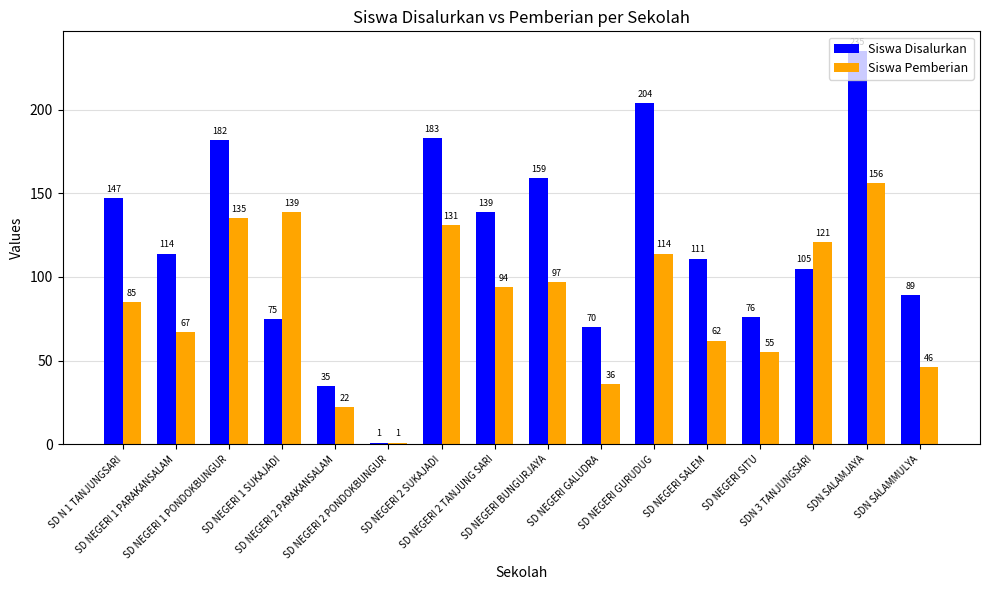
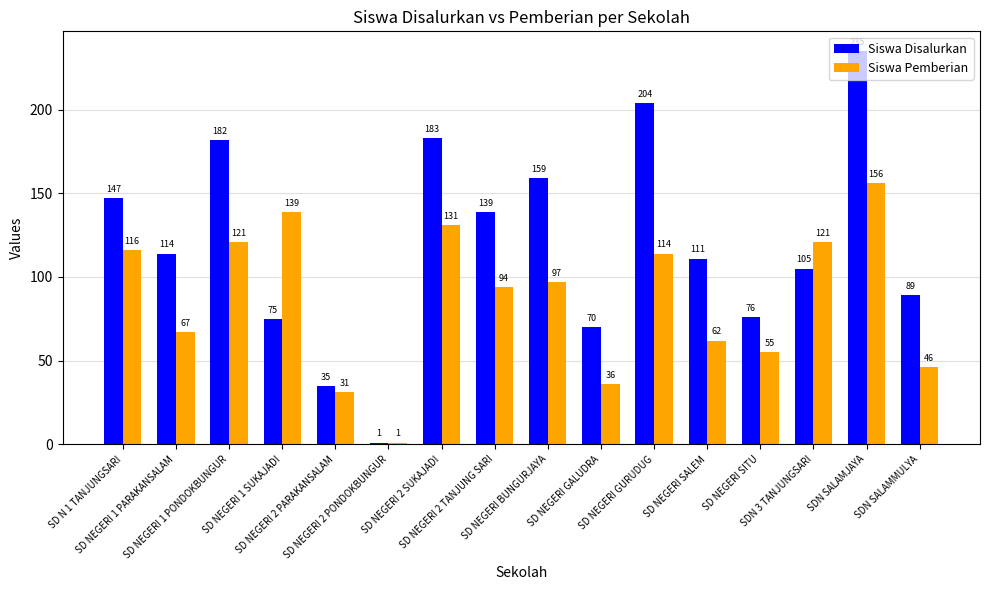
  {
    "Siswa Disalurkan": {
      "SD N 1 TANJUNGSARI": 147,
      "SD NEGERI 1 PARAKANSALAM": 114,
      "SD NEGERI 1 PONDOKBUNGUR": 182,
      "SD NEGERI 1 SUKAJADI": 75,
      "SD NEGERI 2 PARAKANSALAM": 35,
      "SD NEGERI 2 PONDOKBUNGUR": 1,
      "SD NEGERI 2 SUKAJADI": 183,
      "SD NEGERI 2 TANJUNG SARI": 139,
      "SD NEGERI BUNGURJAYA": 159,
      "SD NEGERI GALUDRA": 70,
      "SD NEGERI GURUDUG": 204,
      "SD NEGERI SALEM": 111,
      "SD NEGERI SITU": 76,
      "SDN 3 TANJUNGSARI": 105,
      "SDN SALAMMULYA": 89
    },
    "Siswa Pemberian": {
-     "SD N 1 TANJUNGSARI": 85,
+     "SD N 1 TANJUNGSARI": 116,
      "SD NEGERI 1 PARAKANSALAM": 67,
-     "SD NEGERI 1 PONDOKBUNGUR": 135,
+     "SD NEGERI 1 PONDOKBUNGUR": 121,
      "SD NEGERI 1 SUKAJADI": 139,
-     "SD NEGERI 2 PARAKANSALAM": 22,
+     "SD NEGERI 2 PARAKANSALAM": 31,
      "SD NEGERI 2 PONDOKBUNGUR": 1,
      "SD NEGERI 2 SUKAJADI": 131,
      "SD NEGERI 2 TANJUNG SARI": 94,
      "SD NEGERI BUNGURJAYA": 97,
      "SD NEGERI GALUDRA": 36,
      "SD NEGERI GURUDUG": 114,
      "SD NEGERI SALEM": 62,
      "SD NEGERI SITU": 55,
      "SDN 3 TANJUNGSARI": 121,
      "SDN SALAMJAYA": 156,
      "SDN SALAMMULYA": 46
    }
  }
